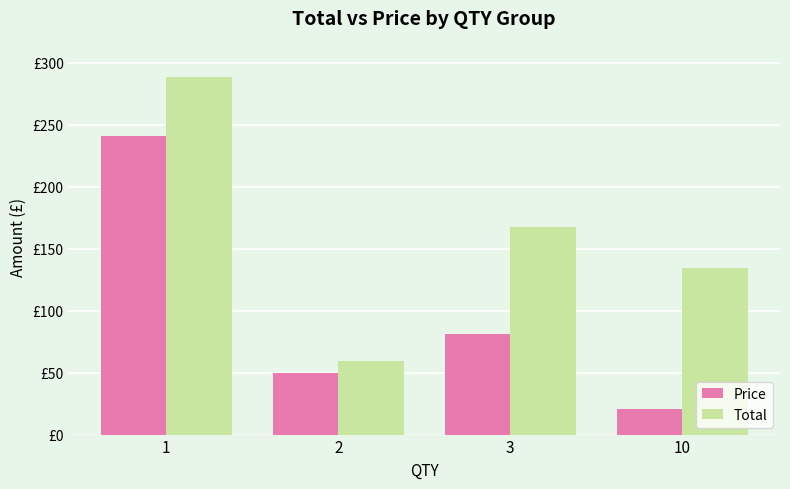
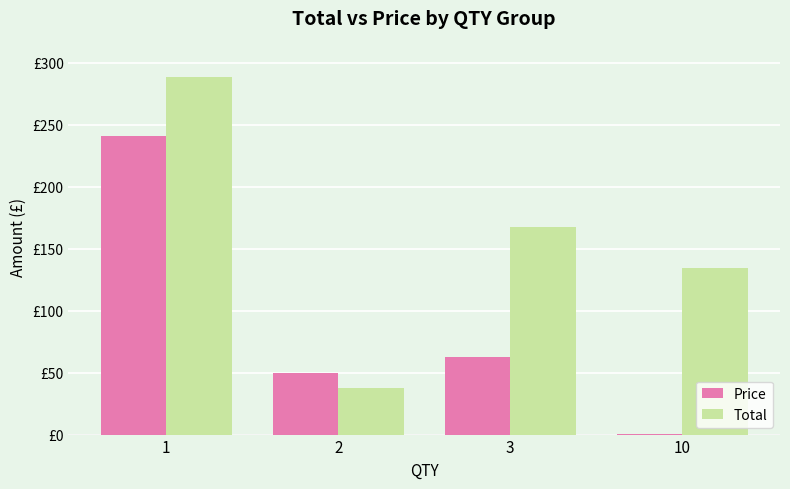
  {
    "Price": {
      "1": "£241",
      "2": "£50",
-     "3": "£81",
-     "10": "£21"
+     "3": "£63",
+     "10": "£1"
    },
    "Total": {
      "1": "£289",
-     "2": "£59",
+     "2": "£37",
      "3": "£167",
      "10": "£135"
    }
  }
